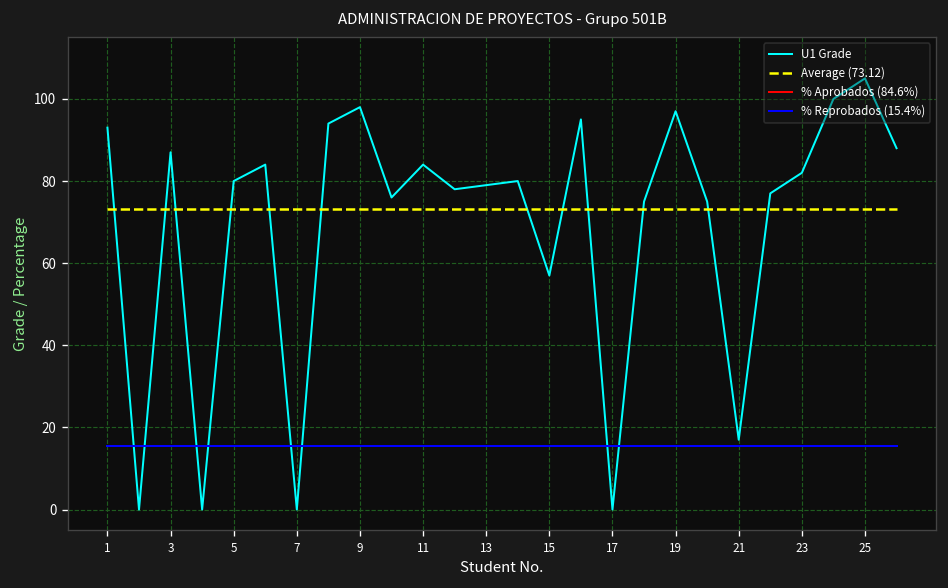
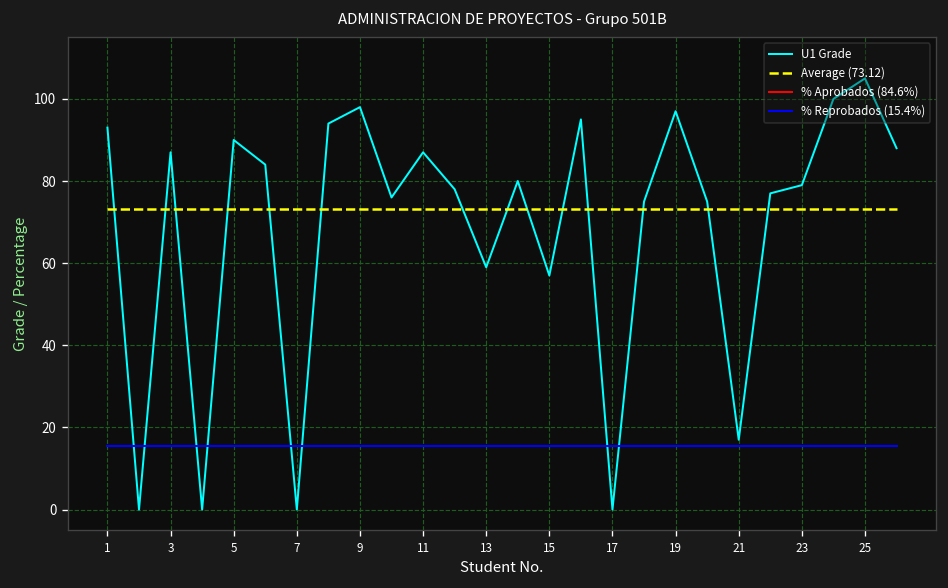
  {
    "U1 Grade": {
      "1": 93,
      "3": 87,
-     "5": 80,
+     "5": 90,
      "7": 0,
      "9": 98,
-     "11": 84,
-     "13": 79,
+     "11": 87,
+     "13": 59,
      "15": 57,
      "17": 0,
      "19": 97,
      "21": 17,
-     "23": 82
+     "23": 79
    },
    "Average (73.12)": {
      "1": 73,
      "3": 73,
      "5": 73,
      "7": 73,
      "9": 73,
      "11": 73,
      "13": 73,
      "15": 73,
      "17": 73,
      "19": 73,
      "21": 73,
      "23": 73,
      "25": 73
    },
    "% Reprobados (15.4%)": {
      "1": 15,
      "3": 15,
      "5": 15,
      "7": 15,
      "9": 15,
      "11": 15,
      "13": 15,
      "15": 15,
      "17": 15,
      "19": 15,
      "21": 15,
      "23": 15,
      "25": 15
    }
  }
